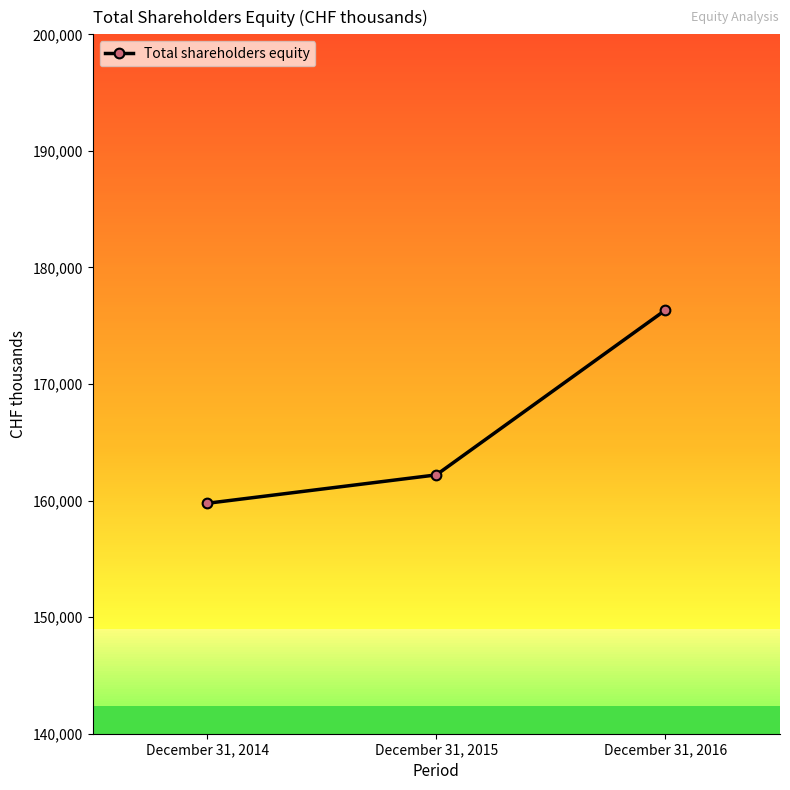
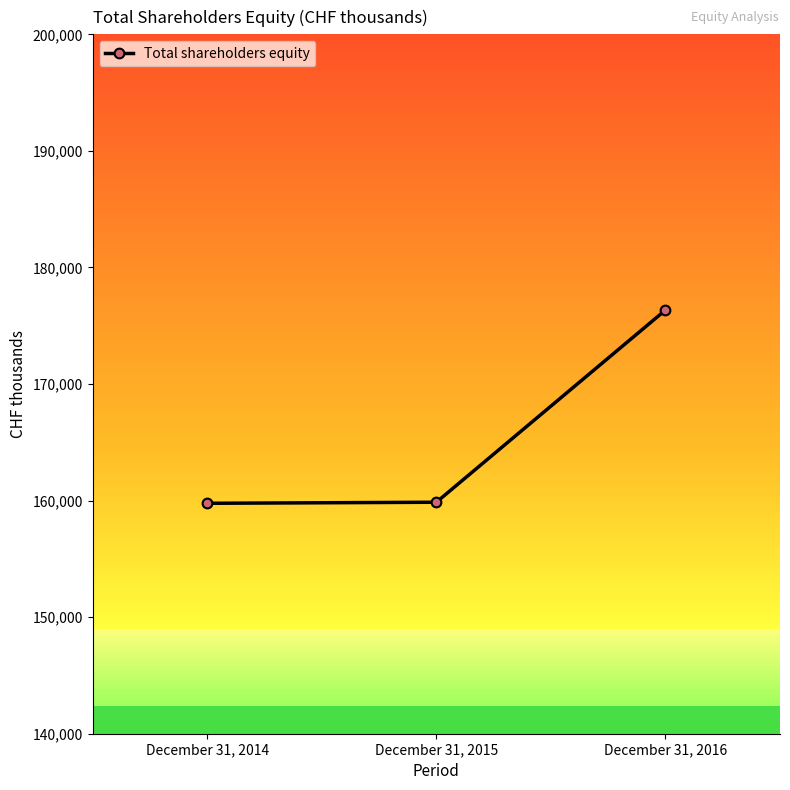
  {
    "December 31, 2014": "159,800",
-   "December 31, 2015": "162,200",
+   "December 31, 2015": "159,900",
    "December 31, 2016": "176,300"
  }
